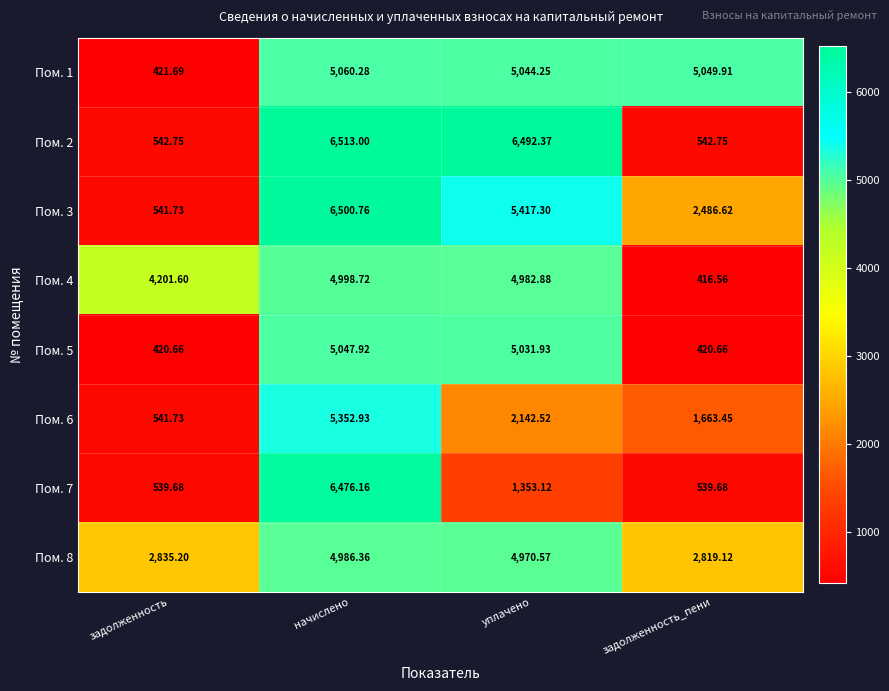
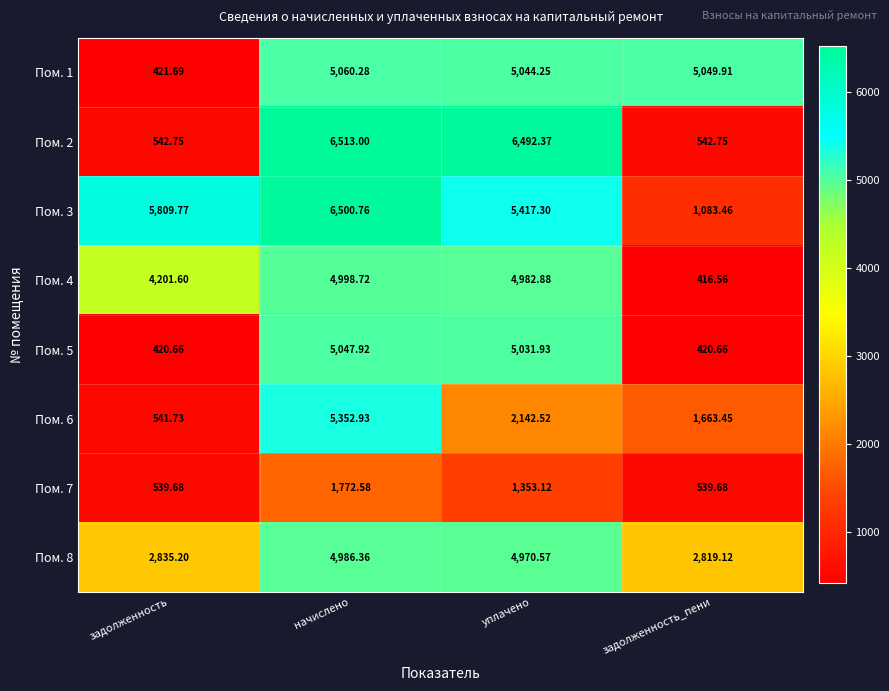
  {
    "Пом. 1": {
      "задолженность": "421.69",
      "начислено": "5,060.28",
      "уплачено": "5,044.25",
      "задолженность_пени": "5,049.91"
    },
    "Пом. 2": {
      "задолженность": "542.75",
      "начислено": "6,513.00",
      "уплачено": "6,492.37",
      "задолженность_пени": "542.75"
    },
    "Пом. 3": {
-     "задолженность": "541.73",
+     "задолженность": "5,809.77",
      "начислено": "6,500.76",
      "уплачено": "5,417.30",
-     "задолженность_пени": "2,486.62"
+     "задолженность_пени": "1,083.46"
    },
    "Пом. 4": {
      "задолженность": "4,201.60",
      "начислено": "4,998.72",
      "уплачено": "4,982.88",
      "задолженность_пени": "416.56"
    },
    "Пом. 5": {
      "задолженность": "420.66",
      "начислено": "5,047.92",
      "уплачено": "5,031.93",
      "задолженность_пени": "420.66"
    },
    "Пом. 6": {
      "задолженность": "541.73",
      "начислено": "5,352.93",
      "уплачено": "2,142.52",
      "задолженность_пени": "1,663.45"
    },
    "Пом. 7": {
      "задолженность": "539.68",
-     "начислено": "6,476.16",
+     "начислено": "1,772.58",
      "уплачено": "1,353.12",
      "задолженность_пени": "539.68"
    },
    "Пом. 8": {
      "задолженность": "2,835.20",
      "начислено": "4,986.36",
      "уплачено": "4,970.57",
      "задолженность_пени": "2,819.12"
    }
  }
